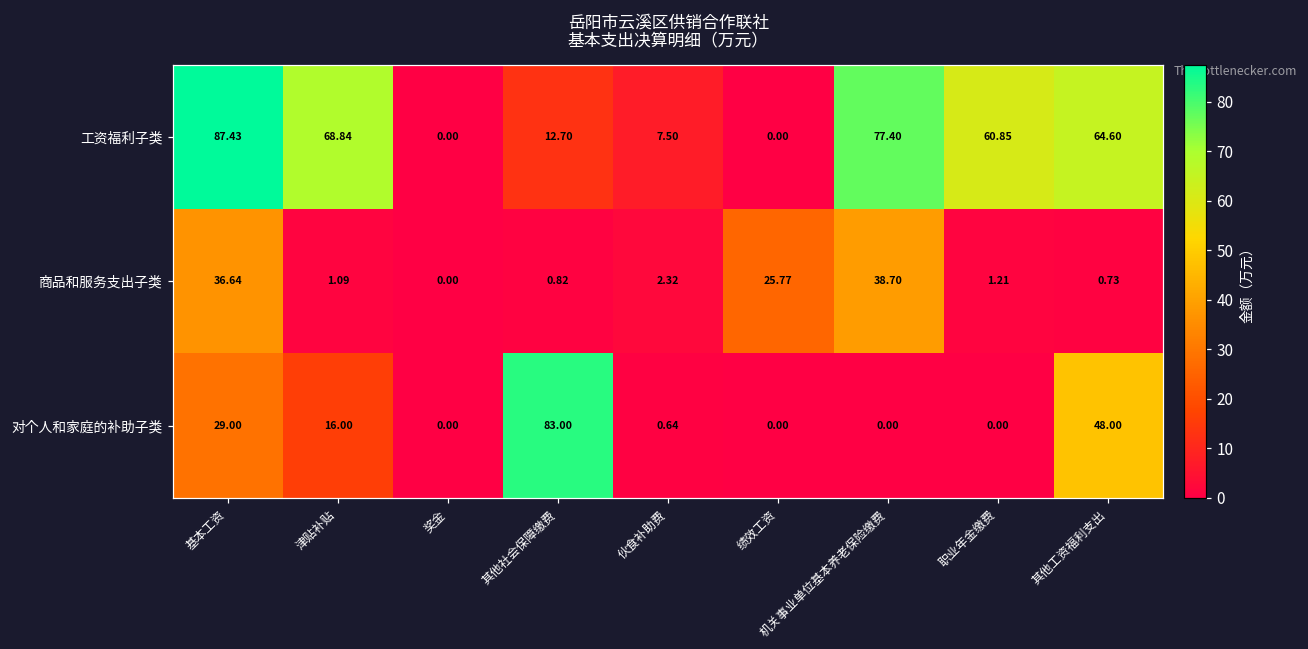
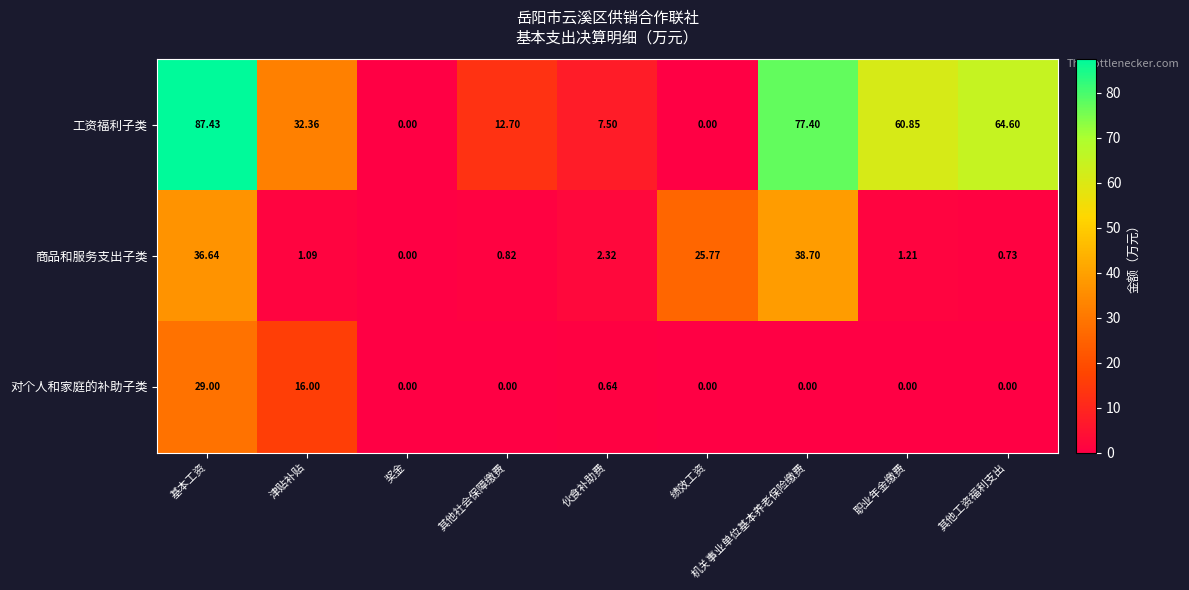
  {
    "工资福利子类": {
      "基本工资": 87.43,
-     "津贴补贴": 68.84,
+     "津贴补贴": 32.36,
      "奖金": 0.00,
      "其他社会保障缴费": 12.70,
      "伙食补助费": 7.50,
      "绩效工资": 0.00,
      "机关事业单位基本养老保险缴费": 77.40,
      "职业年金缴费": 60.85,
      "其他工资福利支出": 64.60
    },
    "商品和服务支出子类": {
      "基本工资": 36.64,
      "津贴补贴": 1.09,
      "奖金": 0.00,
      "其他社会保障缴费": 0.82,
      "伙食补助费": 2.32,
      "绩效工资": 25.77,
      "机关事业单位基本养老保险缴费": 38.70,
      "职业年金缴费": 1.21,
      "其他工资福利支出": 0.73
    },
    "对个人和家庭的补助子类": {
      "基本工资": 29.00,
      "津贴补贴": 16.00,
      "奖金": 0.00,
-     "其他社会保障缴费": 83.00,
+     "其他社会保障缴费": 0.00,
      "伙食补助费": 0.64,
      "绩效工资": 0.00,
      "机关事业单位基本养老保险缴费": 0.00,
      "职业年金缴费": 0.00,
-     "其他工资福利支出": 48.00
+     "其他工资福利支出": 0.00
    }
  }
